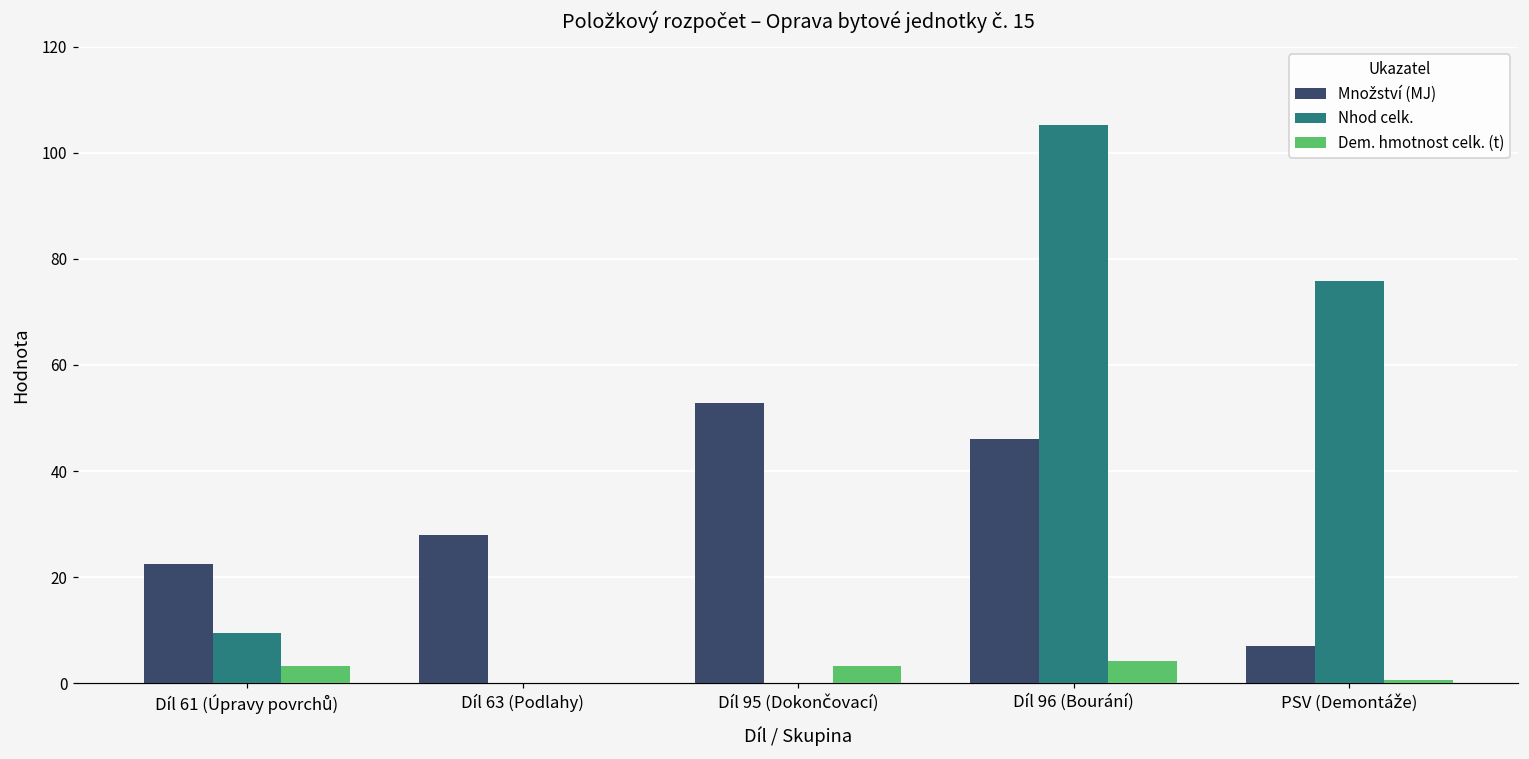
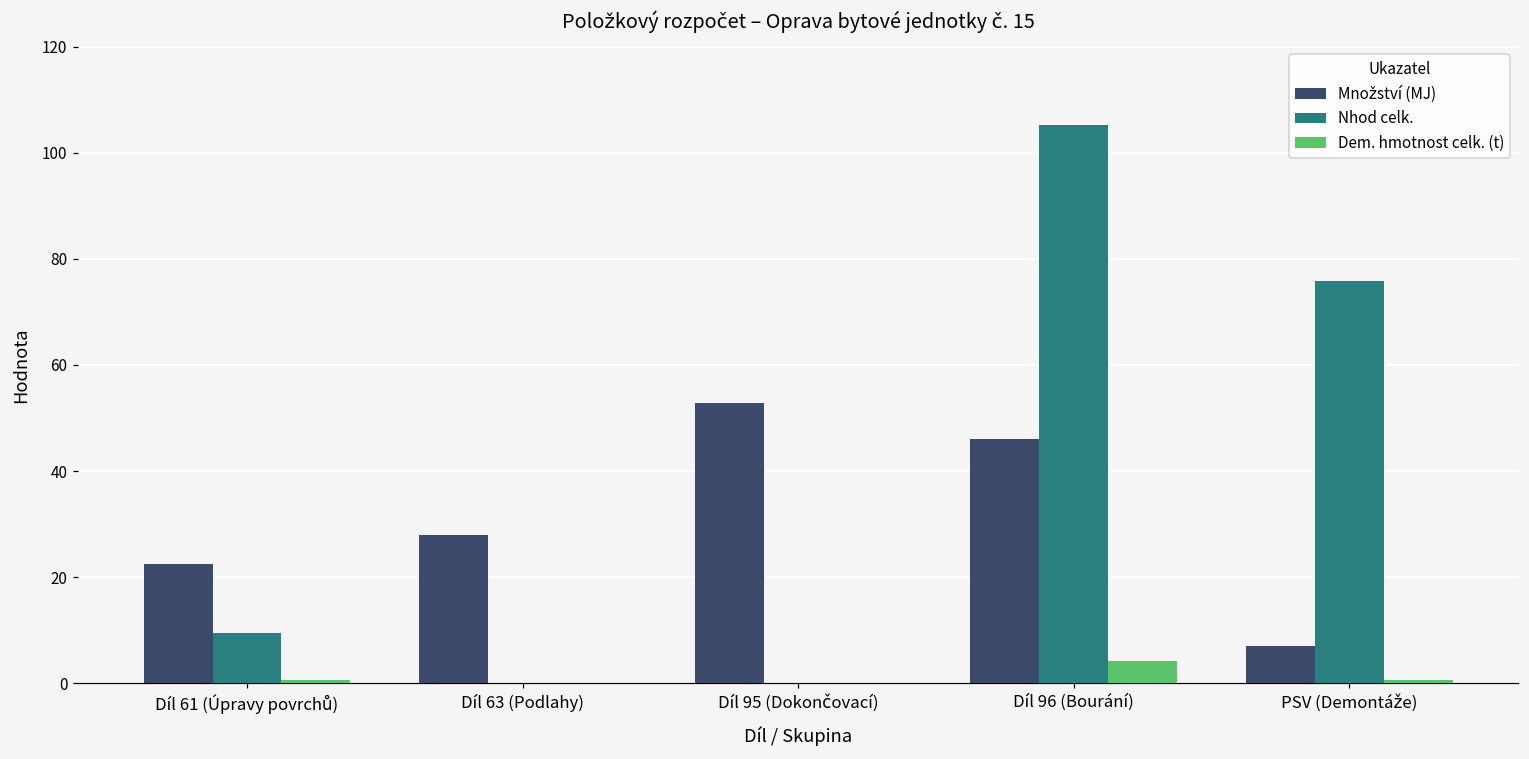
  {
    "Dem. hmotnost celk. (t)": {
-     "Díl 61 (Úpravy povrchů)": 3,
+     "Díl 61 (Úpravy povrchů)": 1,
      "Díl 63 (Podlahy)": 0,
-     "Díl 95 (Dokončovací)": 3,
+     "Díl 95 (Dokončovací)": 0,
      "Díl 96 (Bourání)": 4,
      "PSV (Demontáže)": 1
    }
  }
